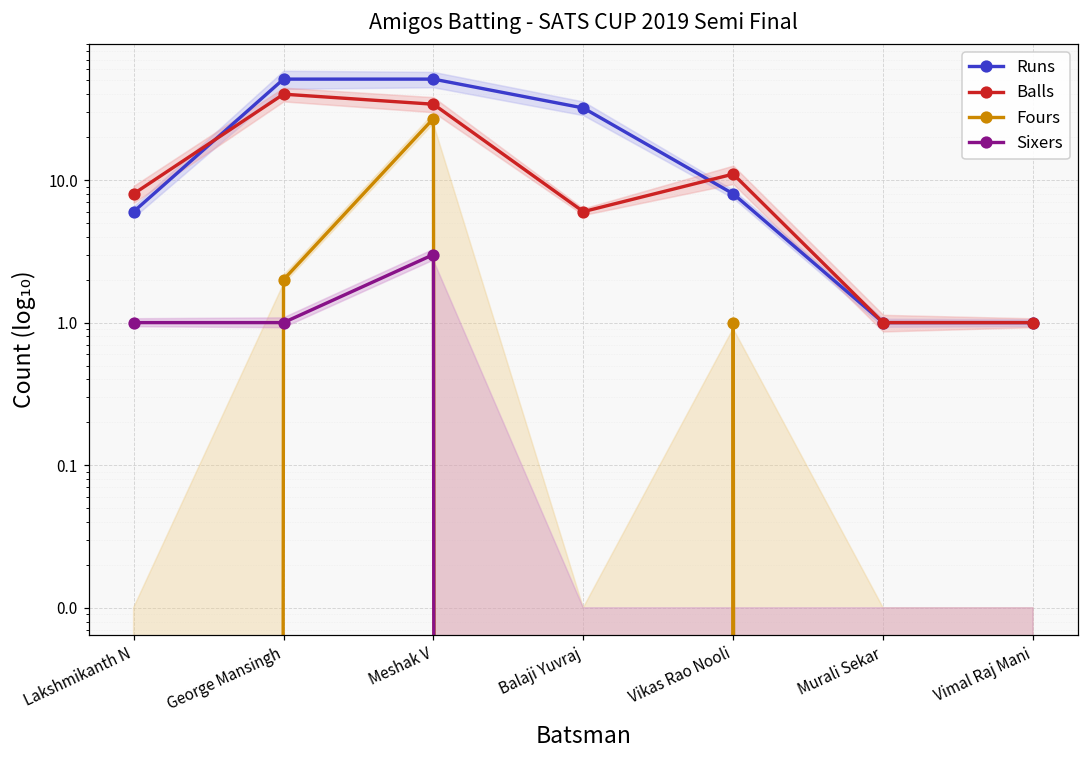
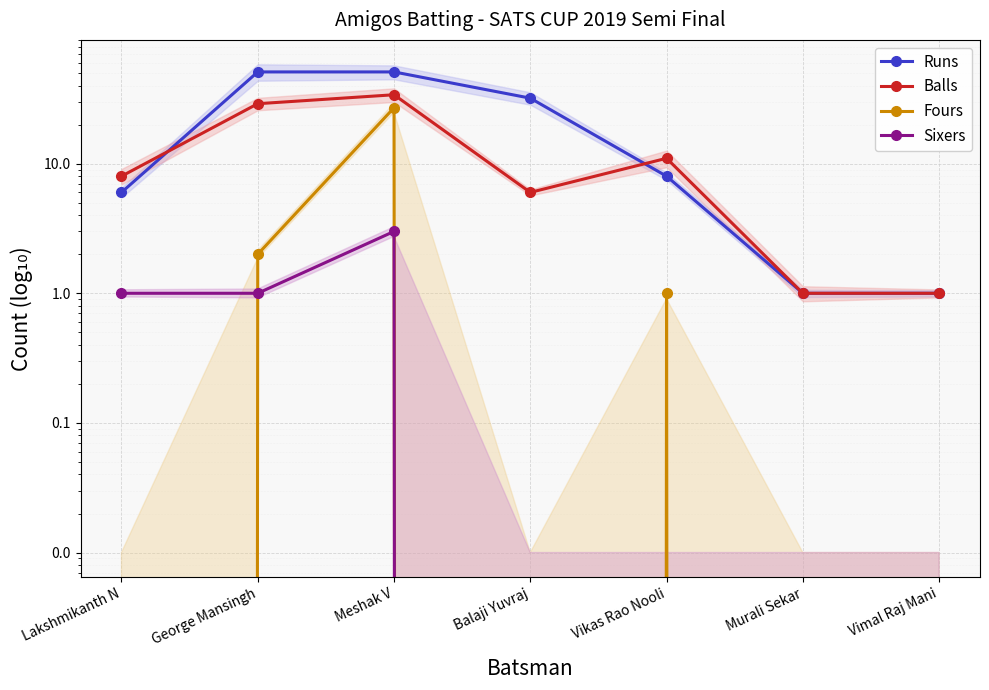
  {
    "Runs": {
      "Lakshmikanth N": 6,
      "George Mansingh": 51,
      "Meshak V": 51,
      "Balaji Yuvraj": 32,
      "Vikas Rao Nooli": 8
    },
    "Balls": {
      "Lakshmikanth N": 8,
-     "George Mansingh": 40,
+     "George Mansingh": 29,
      "Meshak V": 34,
      "Balaji Yuvraj": 6,
      "Vikas Rao Nooli": 11
    },
    "Fours": {
      "George Mansingh": 2,
      "Meshak V": 27,
      "Vikas Rao Nooli": 1
    },
    "Sixers": {
      "Lakshmikanth N": 1,
      "George Mansingh": 1,
      "Meshak V": 3
    }
  }
